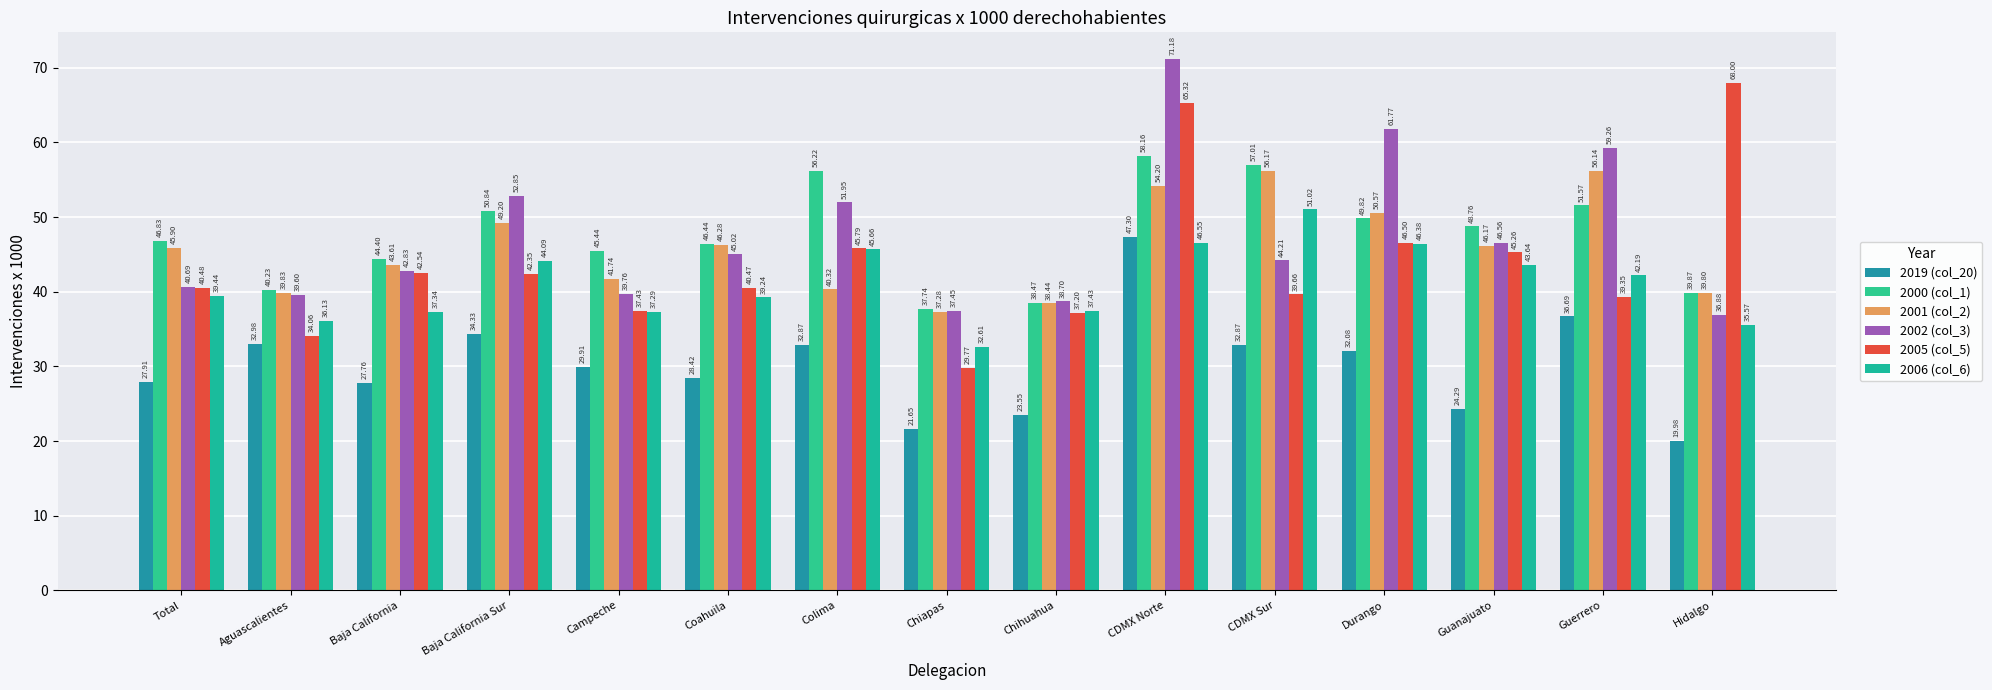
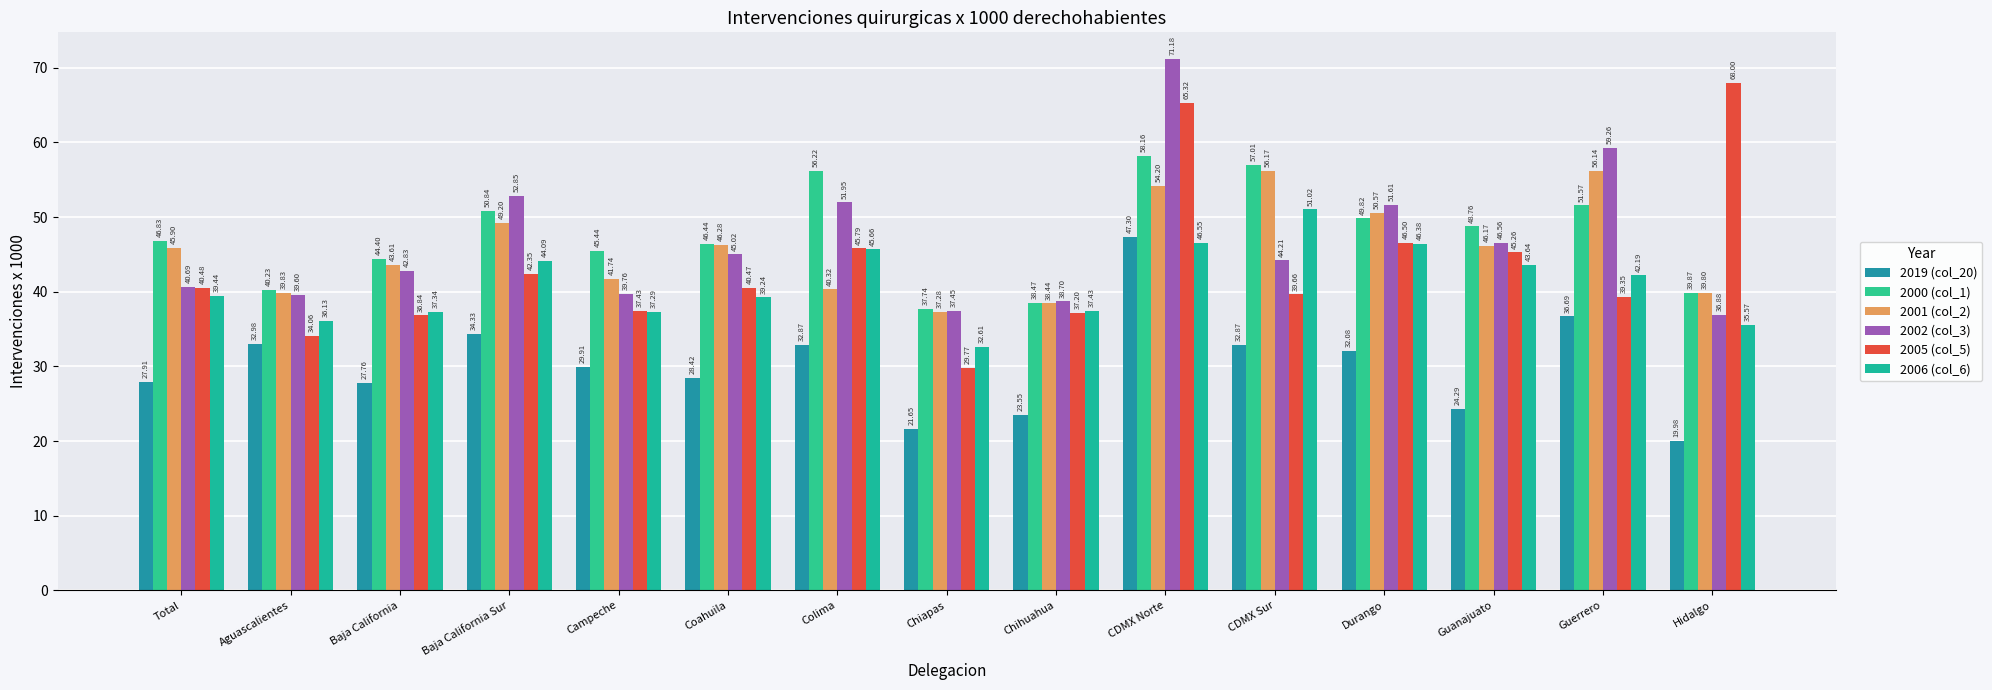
  {
    "2001 (col_2)": {
      "Total": 45.90,
      "Aguascalientes": 39.83,
      "Baja California": 43.61,
      "Baja California Sur": 49.20,
      "Campeche": 41.74,
      "Coahuila": 46.28,
      "Colima": 40.32,
      "Chiapas": 37.28,
      "Chihuahua": 38.44,
      "CDMX Norte": 54.20,
      "CDMX Sur": 56.17,
      "Durango": 50.57,
      "Guanajuato": 46.17,
      "Guerrero": 56.14,
      "Hidalgo": 39.80
    },
    "2002 (col_3)": {
      "Total": 40.69,
      "Aguascalientes": 39.60,
      "Baja California": 42.83,
      "Baja California Sur": 52.85,
      "Campeche": 39.76,
      "Coahuila": 45.02,
      "Colima": 51.95,
      "Chiapas": 37.45,
      "Chihuahua": 38.70,
      "CDMX Norte": 71.18,
      "CDMX Sur": 44.21,
-     "Durango": 61.77,
+     "Durango": 51.61,
      "Guanajuato": 46.56,
      "Guerrero": 59.26,
      "Hidalgo": 36.88
    },
    "2005 (col_5)": {
      "Total": 40.48,
      "Aguascalientes": 34.06,
-     "Baja California": 42.54,
+     "Baja California": 36.84,
      "Baja California Sur": 42.35,
      "Campeche": 37.43,
      "Coahuila": 40.47,
      "Colima": 45.79,
      "Chiapas": 29.77,
      "Chihuahua": 37.20,
      "CDMX Norte": 65.32,
      "CDMX Sur": 39.66,
      "Durango": 46.50,
      "Guanajuato": 45.26,
      "Guerrero": 39.35,
      "Hidalgo": 68.00
    }
  }
